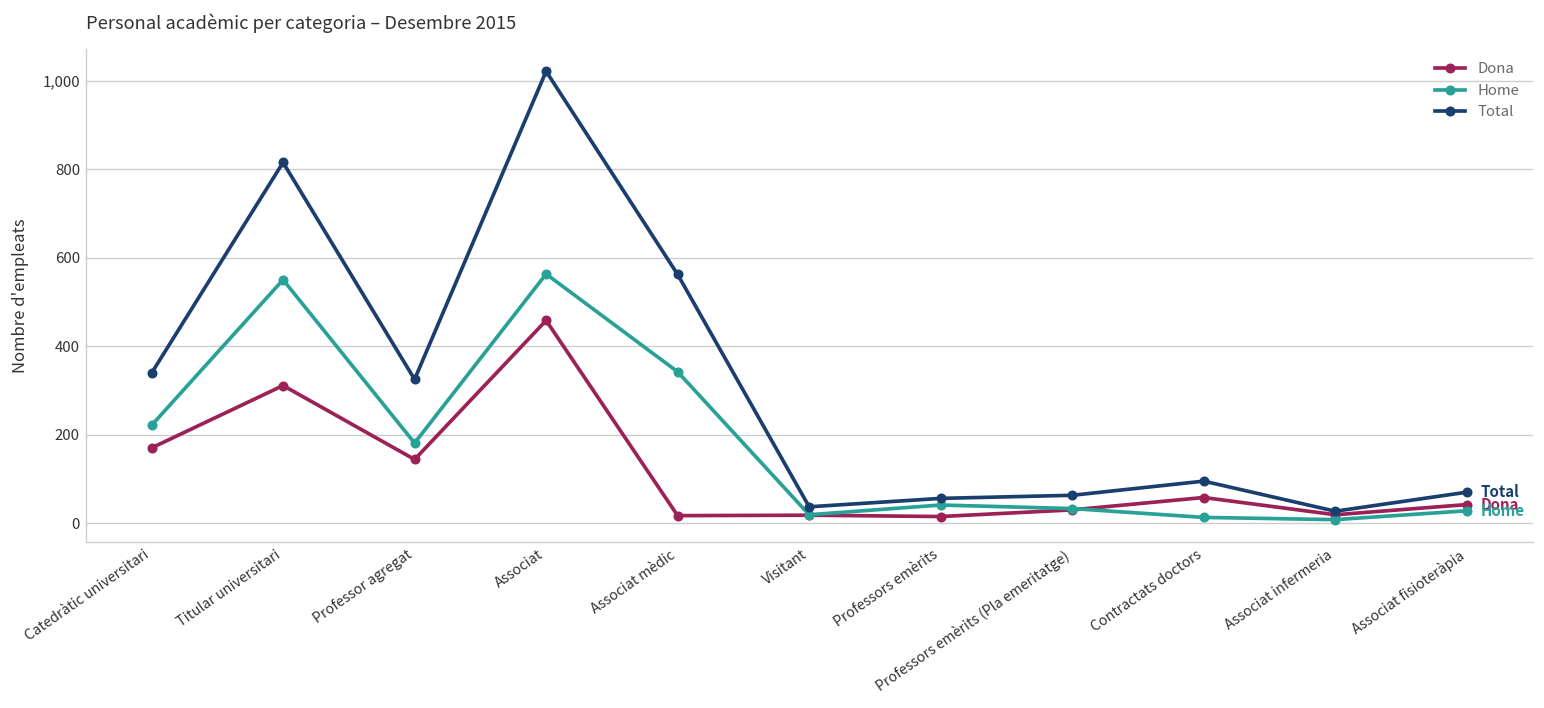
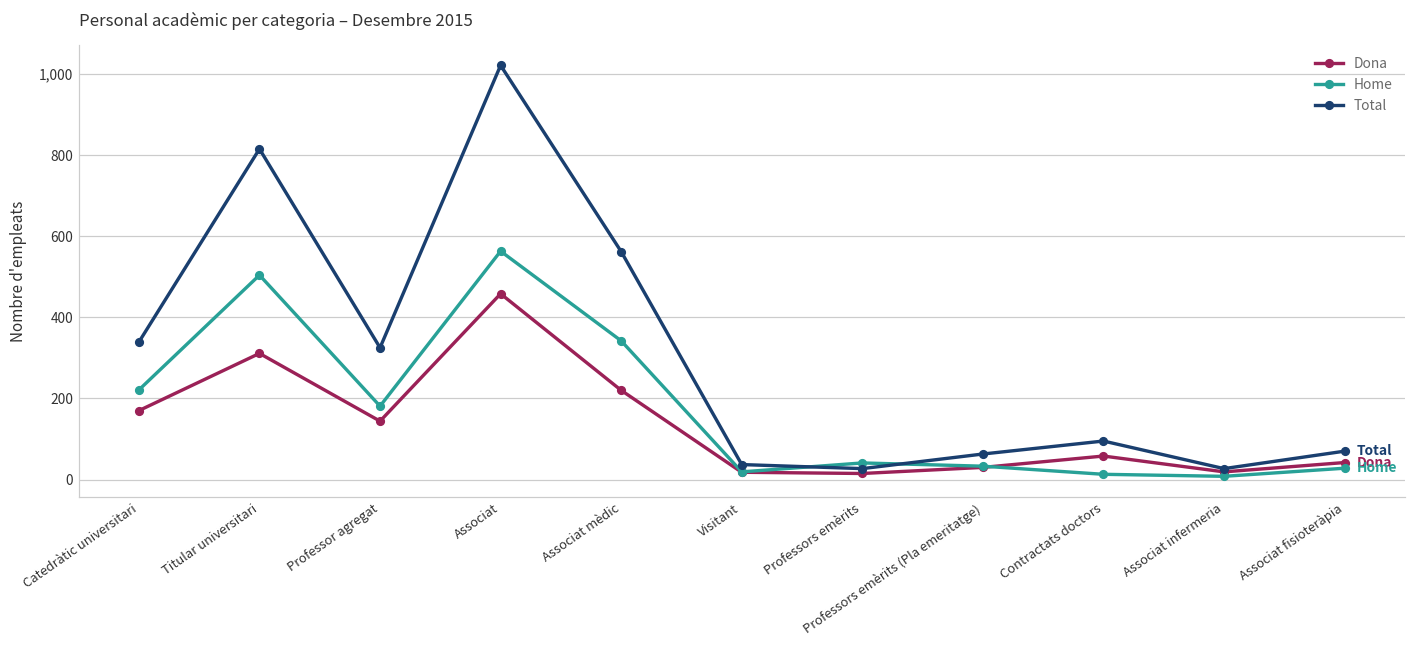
  {
    "Dona": {
      "Catedràtic universitari": "170",
      "Titular universitari": "310",
      "Professor agregat": "140",
      "Associat": "460",
-     "Associat mèdic": "20",
+     "Associat mèdic": "220",
      "Professors emèrits": "20",
      "Contractats doctors": "60",
      "Associat infermeria": "20",
      "Associat fisioteràpia": "40"
    },
    "Home": {
      "Catedràtic universitari": "220",
-     "Titular universitari": "550",
+     "Titular universitari": "500",
      "Professor agregat": "180",
      "Associat": "560",
      "Associat mèdic": "340",
      "Professors emèrits": "40",
      "Contractats doctors": "10",
      "Associat infermeria": "10",
      "Associat fisioteràpia": "30"
    },
    "Total": {
      "Catedràtic universitari": "340",
      "Titular universitari": "820",
      "Professor agregat": "330",
      "Associat": "1,020",
      "Associat mèdic": "560",
      "Visitant": "40",
-     "Professors emèrits": "60",
+     "Professors emèrits": "30",
      "Professors emèrits (Pla emeritatge)": "60",
      "Contractats doctors": "100",
      "Associat infermeria": "30",
      "Associat fisioteràpia": "70"
    }
  }
